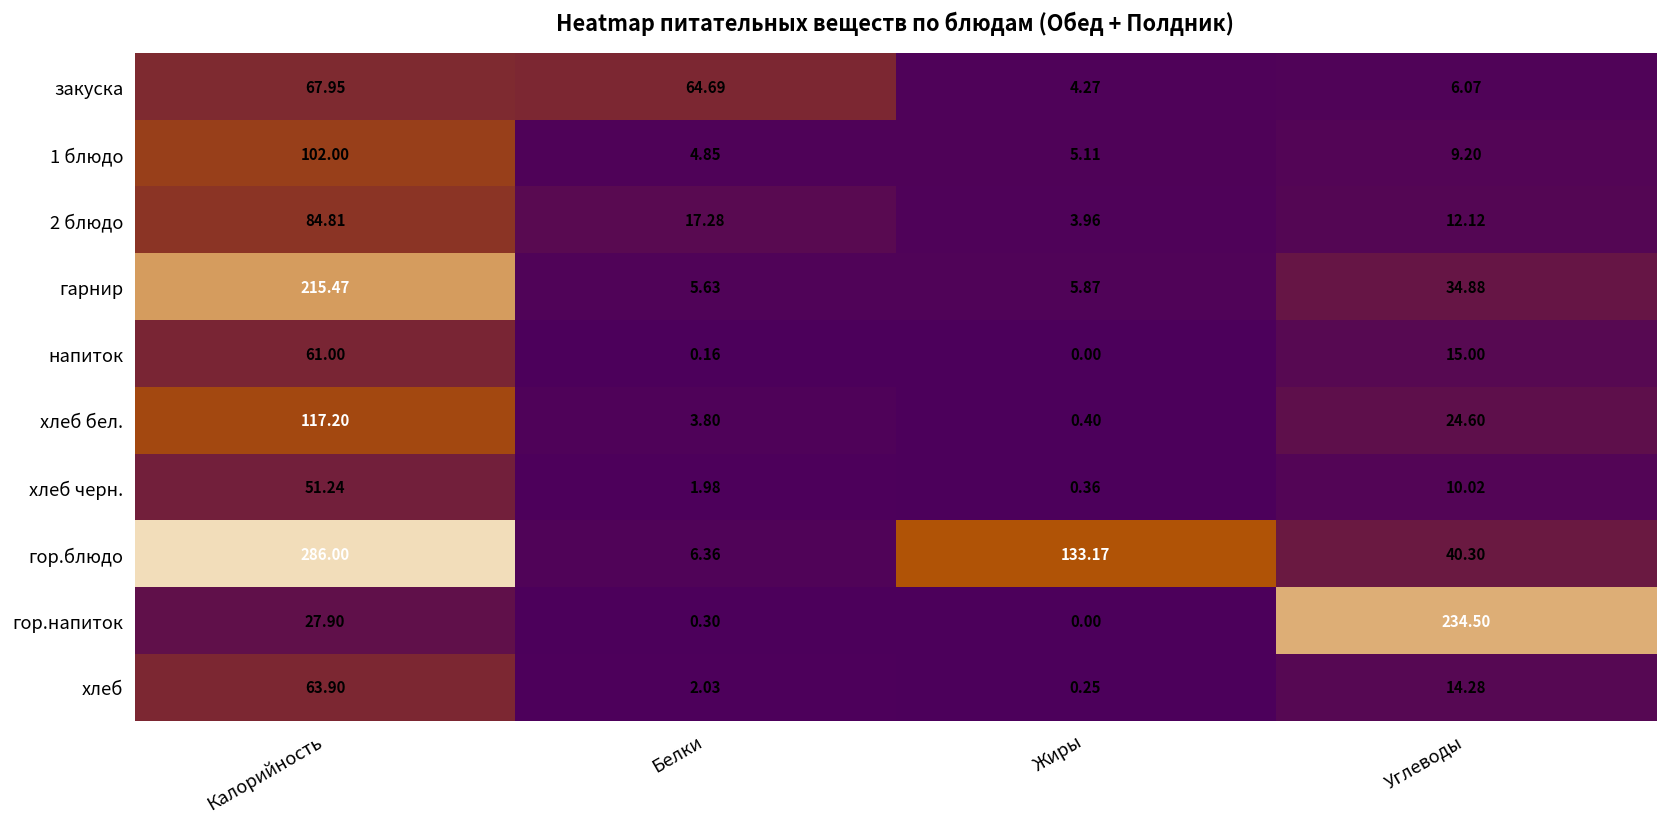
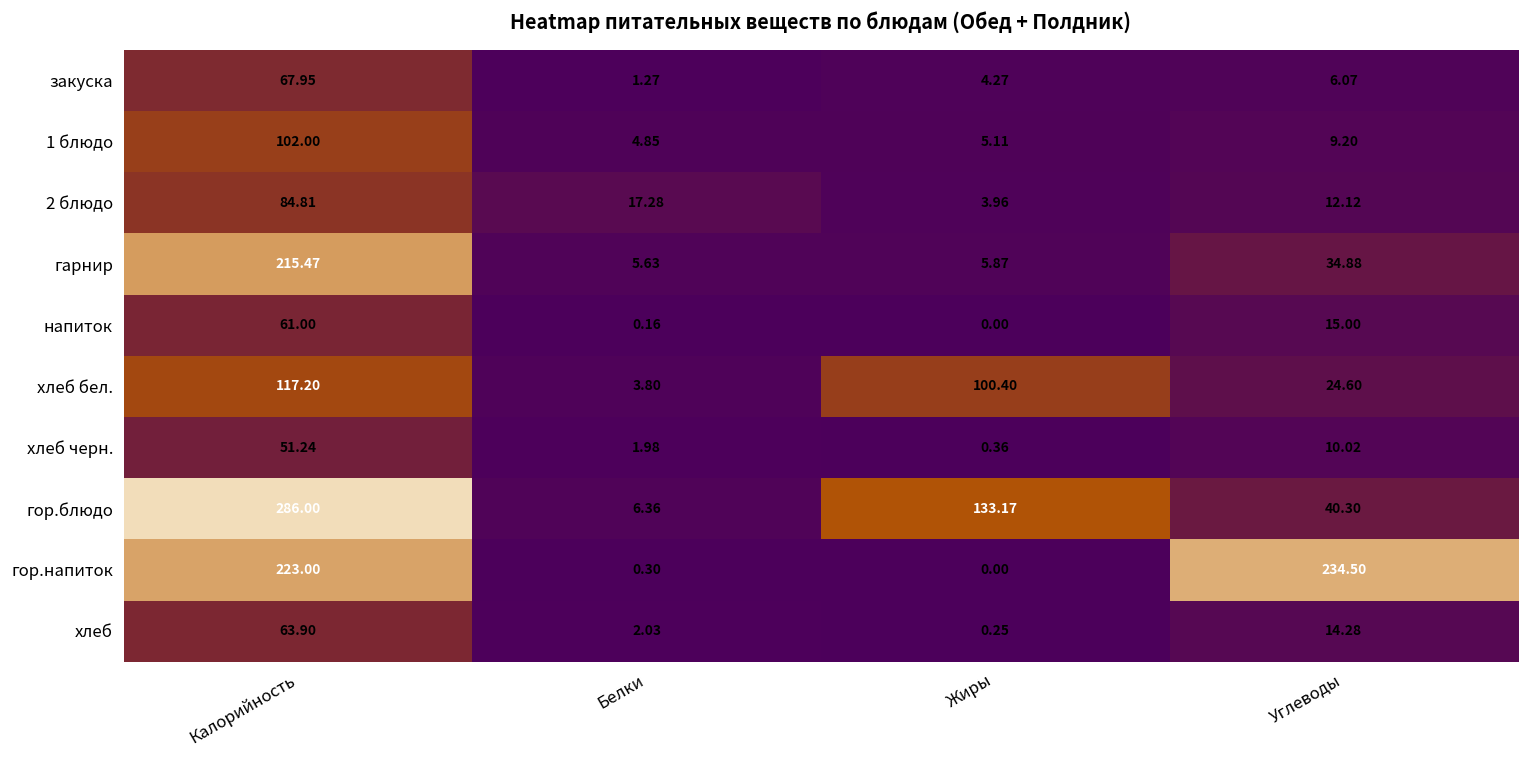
  {
    "закуска": {
      "Калорийность": 67.95,
-     "Белки": 64.69,
+     "Белки": 1.27,
      "Жиры": 4.27,
      "Углеводы": 6.07
    },
    "1 блюдо": {
      "Калорийность": 102.00,
      "Белки": 4.85,
      "Жиры": 5.11,
      "Углеводы": 9.20
    },
    "2 блюдо": {
      "Калорийность": 84.81,
      "Белки": 17.28,
      "Жиры": 3.96,
      "Углеводы": 12.12
    },
    "гарнир": {
      "Калорийность": 215.47,
      "Белки": 5.63,
      "Жиры": 5.87,
      "Углеводы": 34.88
    },
    "напиток": {
      "Калорийность": 61.00,
      "Белки": 0.16,
      "Жиры": 0.00,
      "Углеводы": 15.00
    },
    "хлеб бел.": {
      "Калорийность": 117.20,
      "Белки": 3.80,
-     "Жиры": 0.40,
+     "Жиры": 100.40,
      "Углеводы": 24.60
    },
    "хлеб черн.": {
      "Калорийность": 51.24,
      "Белки": 1.98,
      "Жиры": 0.36,
      "Углеводы": 10.02
    },
    "гор.блюдо": {
      "Калорийность": 286.00,
      "Белки": 6.36,
      "Жиры": 133.17,
      "Углеводы": 40.30
    },
    "гор.напиток": {
-     "Калорийность": 27.90,
+     "Калорийность": 223.00,
      "Белки": 0.30,
      "Жиры": 0.00,
      "Углеводы": 234.50
    },
    "хлеб": {
      "Калорийность": 63.90,
      "Белки": 2.03,
      "Жиры": 0.25,
      "Углеводы": 14.28
    }
  }
